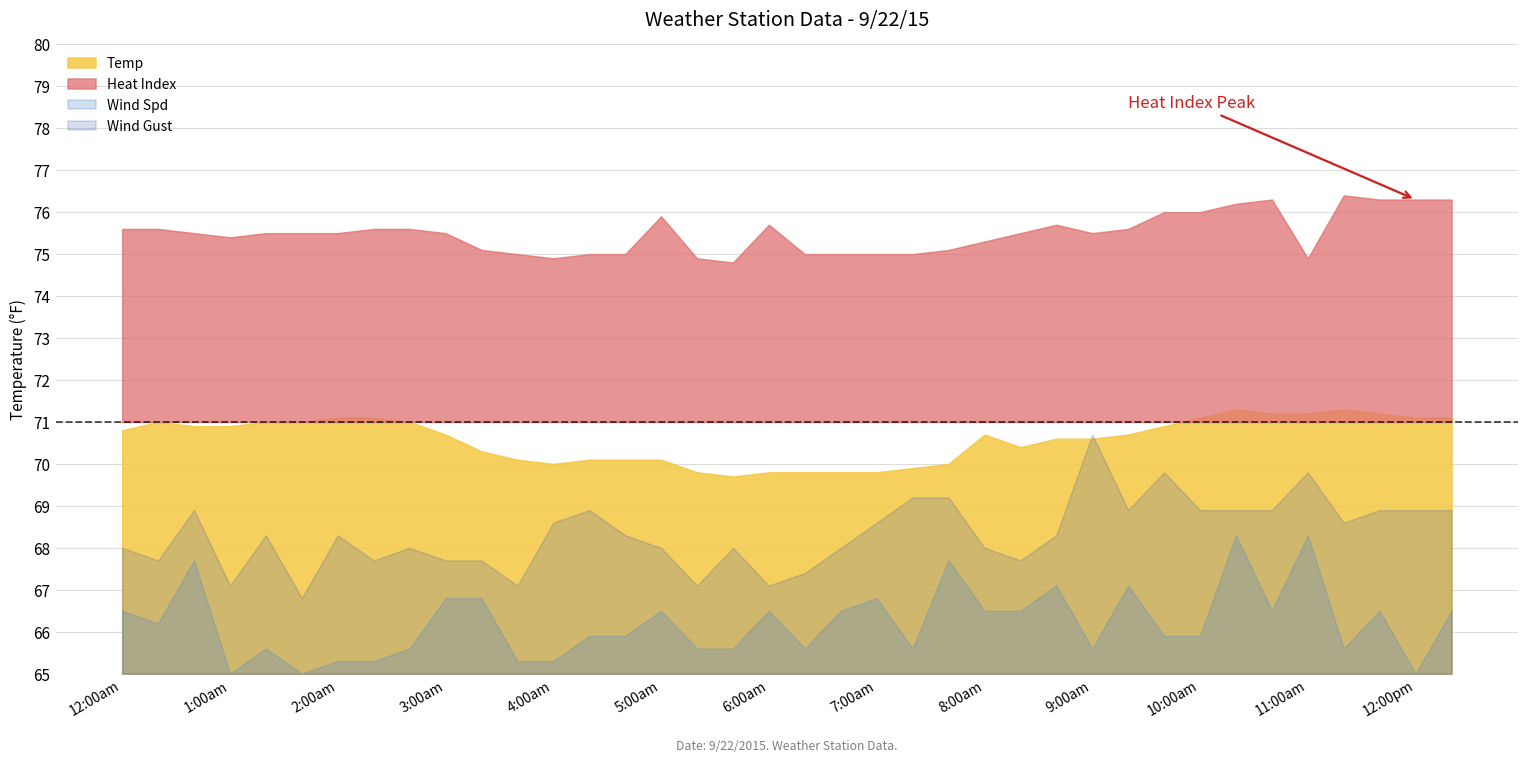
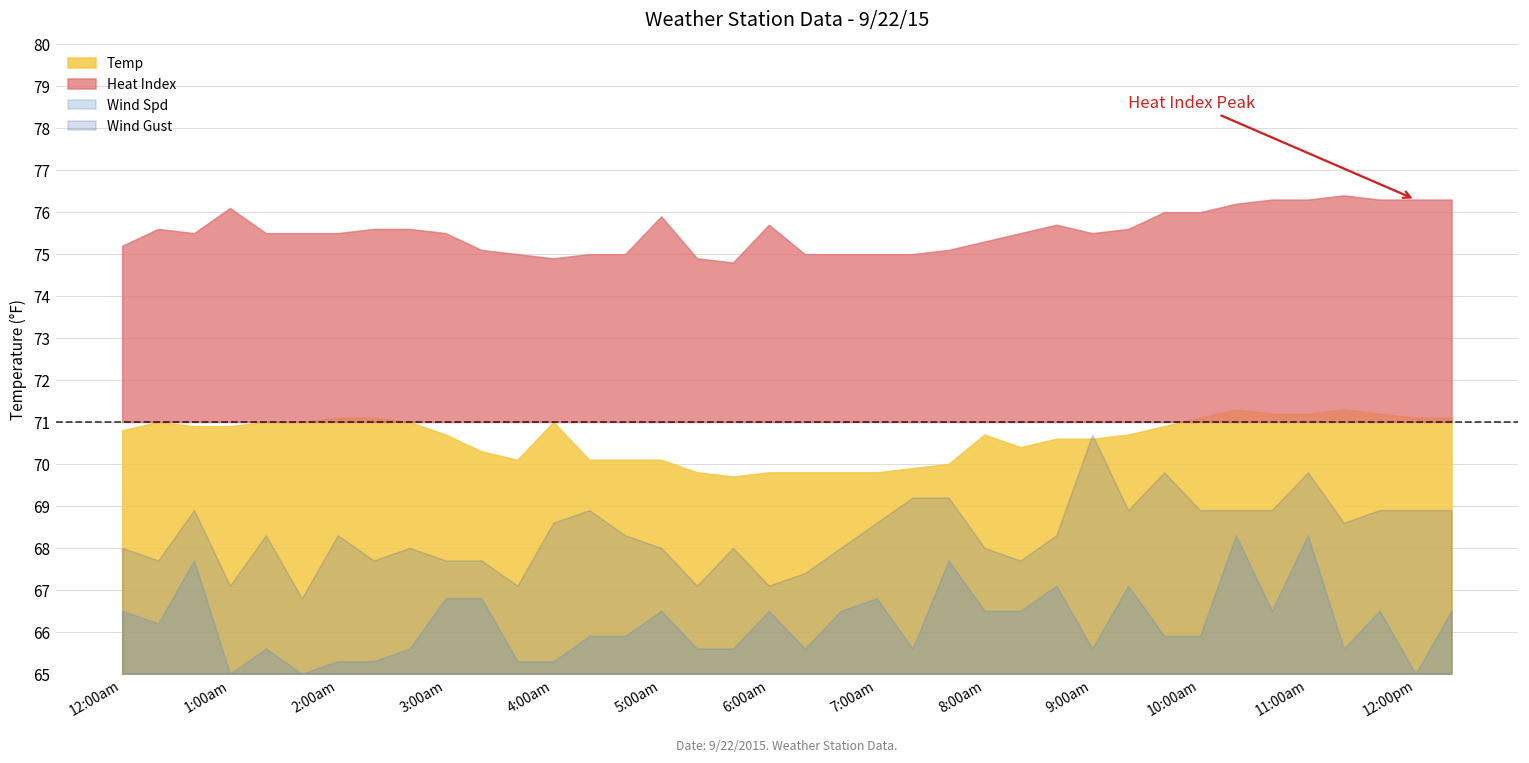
  {
    "Temp": {
      "12:00am": 70.8,
      "2:00am": 71.1,
      "3:00am": 70.7,
-     "4:00am": 70,
+     "4:00am": 71,
      "5:00am": 70.1,
      "6:00am": 69.8,
      "7:00am": 69.8,
      "8:00am": 70.7,
      "9:00am": 70.6,
      "10:00am": 71.1,
      "11:00am": 71.2
    },
    "Heat Index": {
-     "12:00am": 75.6,
-     "1:00am": 75.4,
+     "12:00am": 75.2,
+     "1:00am": 76.1,
      "2:00am": 75.5,
      "3:00am": 75.5,
      "5:00am": 75.9,
      "6:00am": 75.7,
      "7:00am": 75.0,
      "8:00am": 75.3,
      "9:00am": 75.5,
      "10:00am": 76.0,
-     "11:00am": 74.9,
+     "11:00am": 76.3,
      "12:00pm": 76.3
    }
  }
